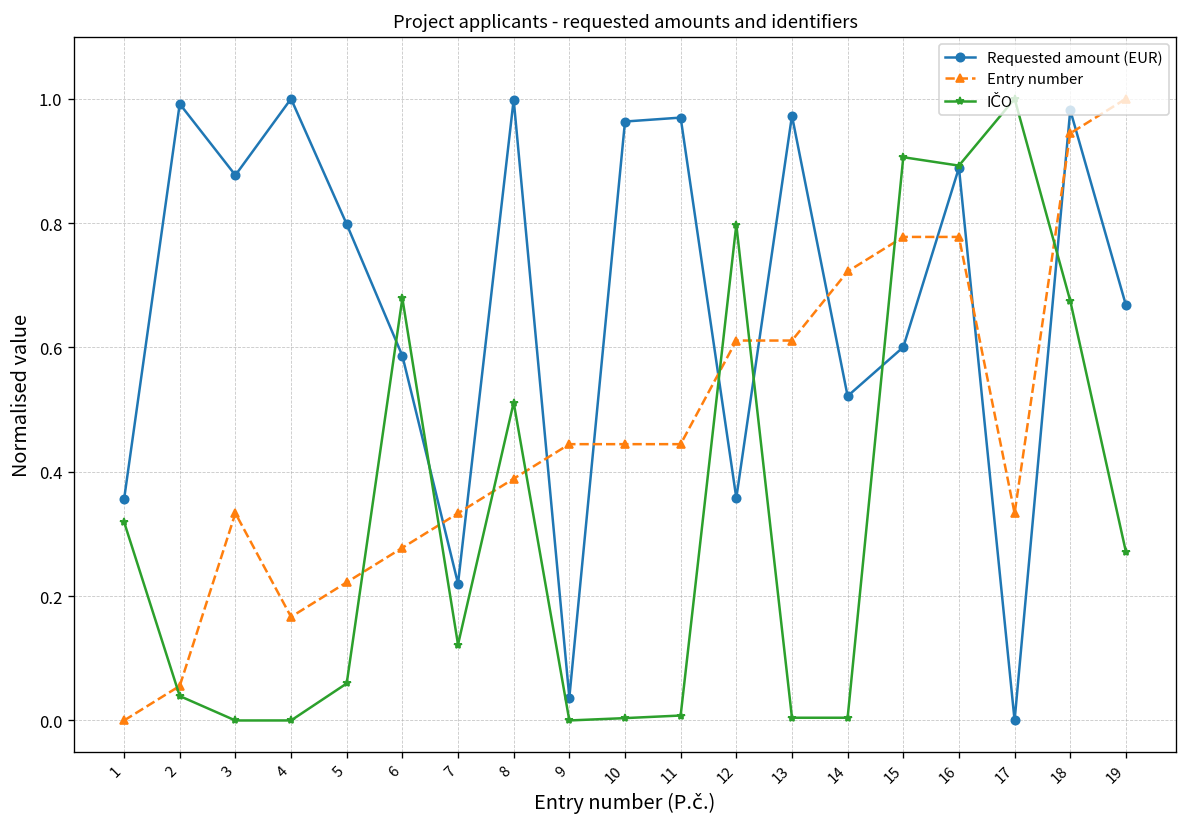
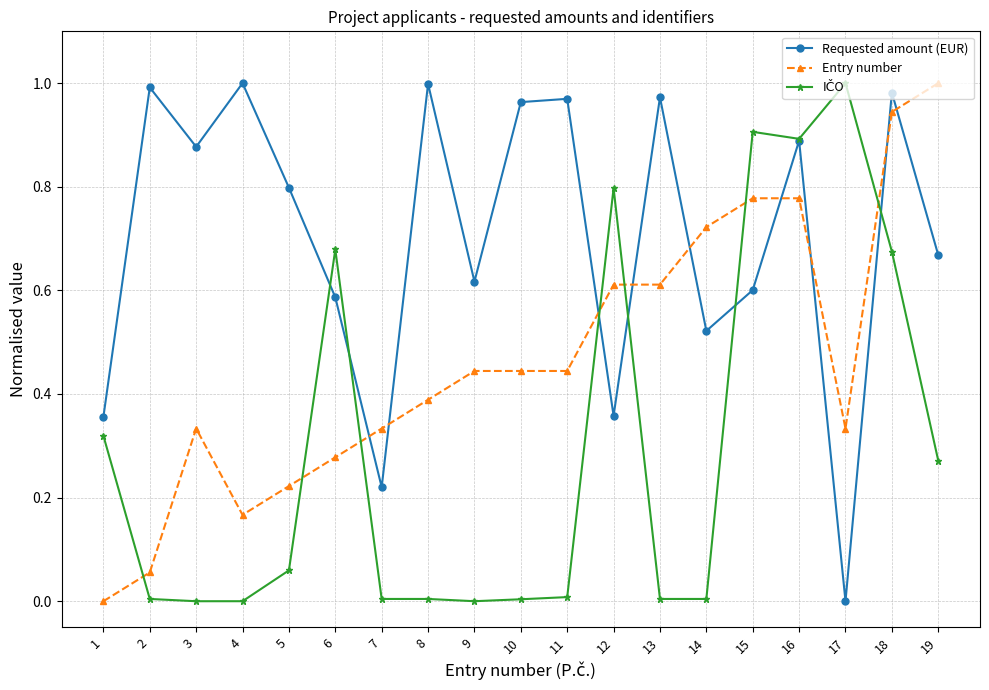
  {
    "Requested amount (EUR)": {
      "1": 0.36,
      "2": 0.99,
      "3": 0.88,
      "4": 1.00,
      "5": 0.80,
      "6": 0.59,
      "7": 0.22,
      "8": 1.00,
-     "9": 0.04,
+     "9": 0.62,
      "10": 0.96,
      "11": 0.97,
      "12": 0.36,
      "13": 0.97,
      "14": 0.52,
      "15": 0.60,
      "17": 0.00,
      "19": 0.67
    },
    "Entry number": {
      "1": 0.00,
      "2": 0.06,
      "3": 0.33,
      "4": 0.17,
      "5": 0.22,
      "6": 0.28,
      "7": 0.33,
      "8": 0.39,
      "9": 0.44,
      "10": 0.44,
      "11": 0.44,
      "12": 0.61,
      "13": 0.61,
      "14": 0.72,
      "15": 0.78,
      "16": 0.78,
      "17": 0.33,
      "18": 0.94
    },
    "IČO": {
      "1": 0.32,
-     "2": 0.04,
+     "2": 0.00,
      "3": 0.00,
      "4": 0.00,
      "5": 0.06,
      "6": 0.68,
-     "7": 0.12,
-     "8": 0.51,
+     "7": 0.00,
+     "8": 0.00,
      "9": 0.00,
      "10": 0.00,
      "11": 0.01,
      "12": 0.80,
      "13": 0.00,
      "14": 0.00,
      "15": 0.91,
      "18": 0.67,
      "19": 0.27
    }
  }
